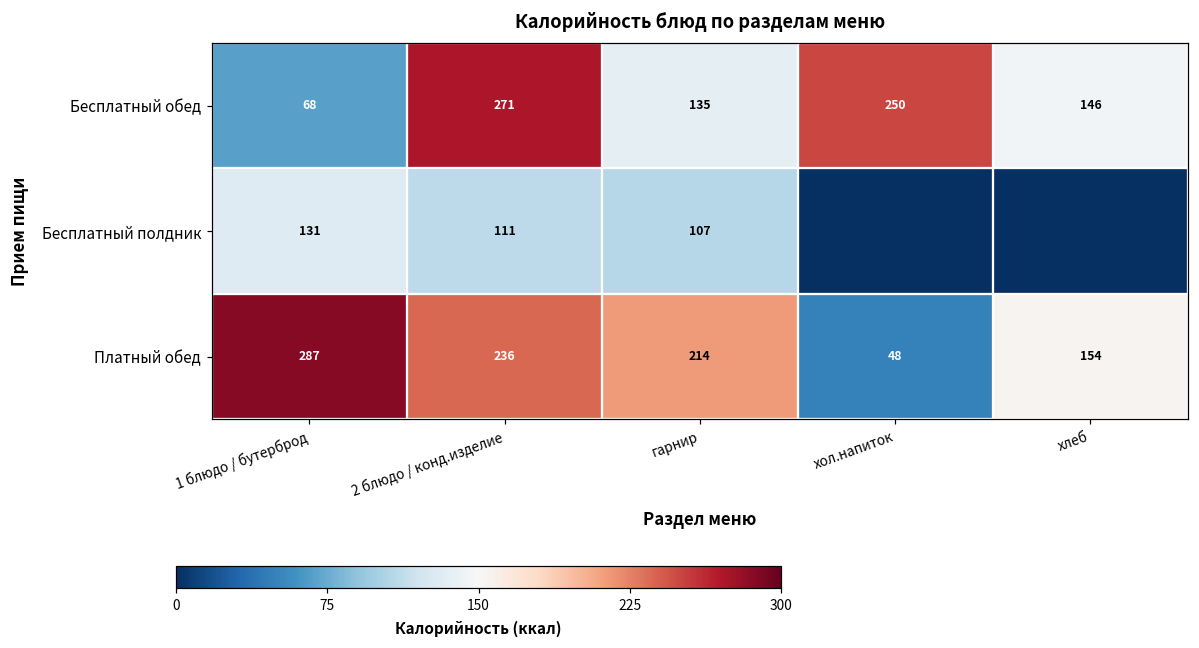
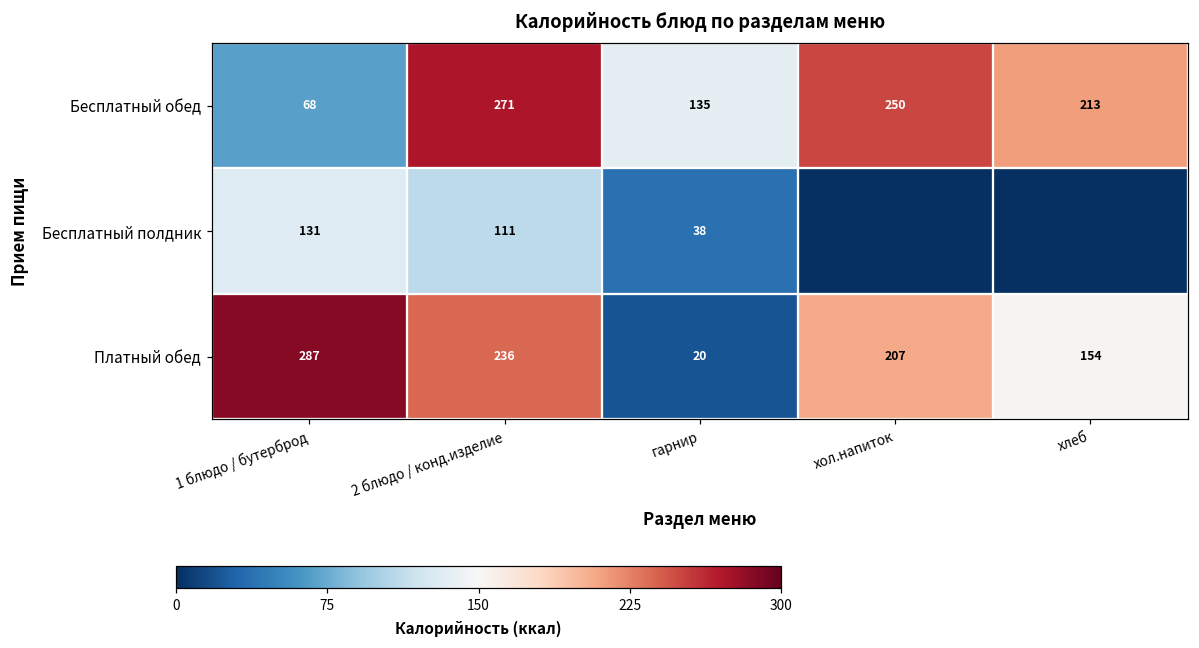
  {
    "Бесплатный обед": {
      "1 блюдо / бутерброд": 68,
      "2 блюдо / конд.изделие": 271,
      "гарнир": 135,
      "хол.напиток": 250,
-     "хлеб": 146
+     "хлеб": 213
    },
    "Бесплатный полдник": {
      "1 блюдо / бутерброд": 131,
      "2 блюдо / конд.изделие": 111,
-     "гарнир": 107
+     "гарнир": 38
    },
    "Платный обед": {
      "1 блюдо / бутерброд": 287,
      "2 блюдо / конд.изделие": 236,
-     "гарнир": 214,
-     "хол.напиток": 48,
+     "гарнир": 20,
+     "хол.напиток": 207,
      "хлеб": 154
    }
  }
